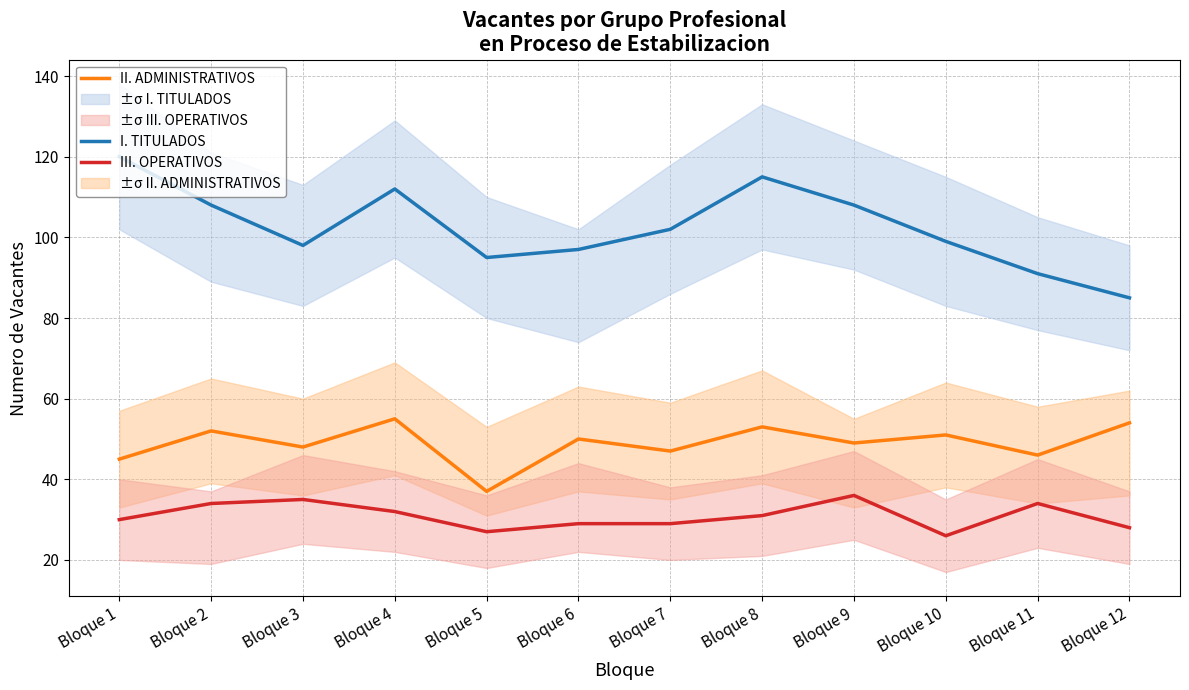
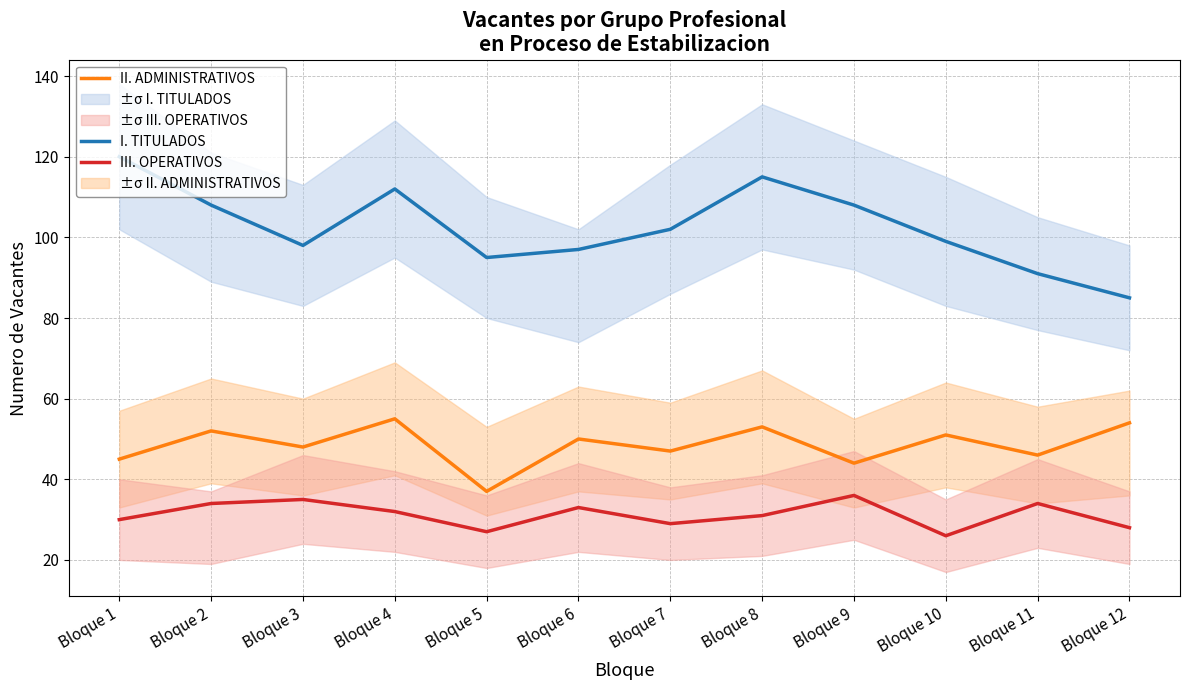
  {
    "I. TITULADOS": {
      "Bloque 2": 108,
      "Bloque 3": 98,
      "Bloque 4": 112,
      "Bloque 5": 95,
      "Bloque 6": 97,
      "Bloque 7": 102,
      "Bloque 8": 115,
      "Bloque 9": 108,
      "Bloque 10": 99,
      "Bloque 11": 91,
      "Bloque 12": 85
    },
    "II. ADMINISTRATIVOS": {
      "Bloque 1": 45,
      "Bloque 2": 52,
      "Bloque 3": 48,
      "Bloque 4": 55,
      "Bloque 5": 37,
      "Bloque 6": 50,
      "Bloque 7": 47,
      "Bloque 8": 53,
-     "Bloque 9": 49,
+     "Bloque 9": 44,
      "Bloque 10": 51,
      "Bloque 11": 46,
      "Bloque 12": 54
    },
    "III. OPERATIVOS": {
      "Bloque 1": 30,
      "Bloque 2": 34,
      "Bloque 3": 35,
      "Bloque 4": 32,
      "Bloque 5": 27,
-     "Bloque 6": 29,
+     "Bloque 6": 33,
      "Bloque 7": 29,
      "Bloque 8": 31,
      "Bloque 9": 36,
      "Bloque 10": 26,
      "Bloque 11": 34,
      "Bloque 12": 28
    }
  }
